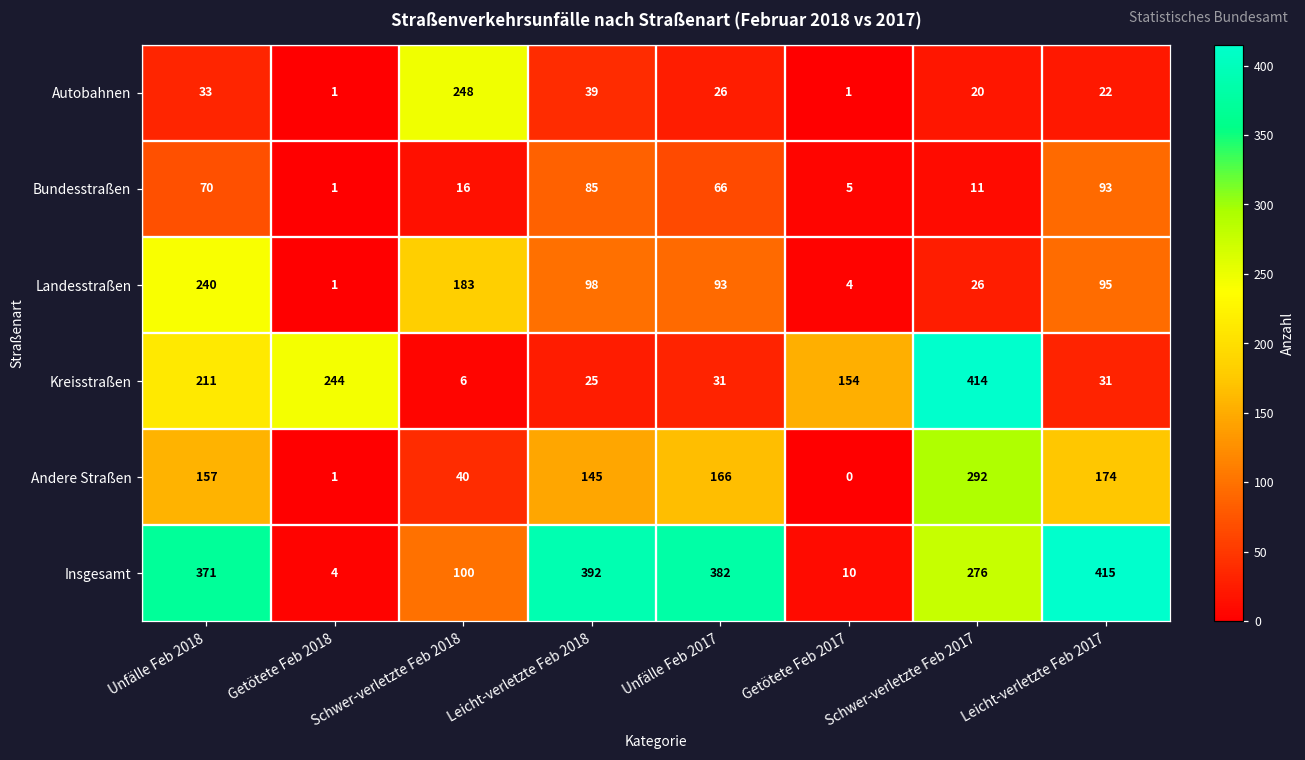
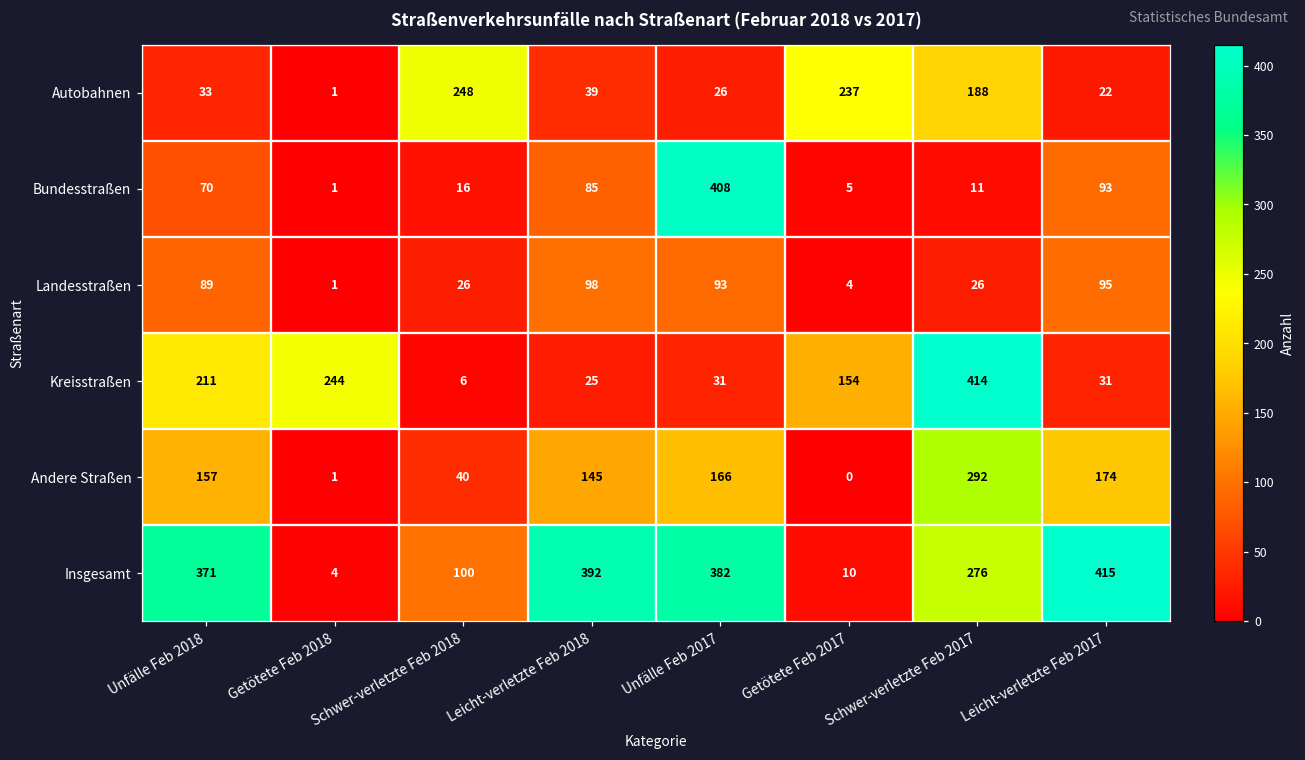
  {
    "Autobahnen": {
      "Unfälle Feb 2018": 33,
      "Getötete Feb 2018": 1,
      "Schwer-verletzte Feb 2018": 248,
      "Leicht-verletzte Feb 2018": 39,
      "Unfälle Feb 2017": 26,
-     "Getötete Feb 2017": 1,
-     "Schwer-verletzte Feb 2017": 20,
+     "Getötete Feb 2017": 237,
+     "Schwer-verletzte Feb 2017": 188,
      "Leicht-verletzte Feb 2017": 22
    },
    "Bundesstraßen": {
      "Unfälle Feb 2018": 70,
      "Getötete Feb 2018": 1,
      "Schwer-verletzte Feb 2018": 16,
      "Leicht-verletzte Feb 2018": 85,
-     "Unfälle Feb 2017": 66,
+     "Unfälle Feb 2017": 408,
      "Getötete Feb 2017": 5,
      "Schwer-verletzte Feb 2017": 11,
      "Leicht-verletzte Feb 2017": 93
    },
    "Landesstraßen": {
-     "Unfälle Feb 2018": 240,
+     "Unfälle Feb 2018": 89,
      "Getötete Feb 2018": 1,
-     "Schwer-verletzte Feb 2018": 183,
+     "Schwer-verletzte Feb 2018": 26,
      "Leicht-verletzte Feb 2018": 98,
      "Unfälle Feb 2017": 93,
      "Getötete Feb 2017": 4,
      "Schwer-verletzte Feb 2017": 26,
      "Leicht-verletzte Feb 2017": 95
    },
    "Kreisstraßen": {
      "Unfälle Feb 2018": 211,
      "Getötete Feb 2018": 244,
      "Schwer-verletzte Feb 2018": 6,
      "Leicht-verletzte Feb 2018": 25,
      "Unfälle Feb 2017": 31,
      "Getötete Feb 2017": 154,
      "Schwer-verletzte Feb 2017": 414,
      "Leicht-verletzte Feb 2017": 31
    },
    "Andere Straßen": {
      "Unfälle Feb 2018": 157,
      "Getötete Feb 2018": 1,
      "Schwer-verletzte Feb 2018": 40,
      "Leicht-verletzte Feb 2018": 145,
      "Unfälle Feb 2017": 166,
      "Getötete Feb 2017": 0,
      "Schwer-verletzte Feb 2017": 292,
      "Leicht-verletzte Feb 2017": 174
    },
    "Insgesamt": {
      "Unfälle Feb 2018": 371,
      "Getötete Feb 2018": 4,
      "Schwer-verletzte Feb 2018": 100,
      "Leicht-verletzte Feb 2018": 392,
      "Unfälle Feb 2017": 382,
      "Getötete Feb 2017": 10,
      "Schwer-verletzte Feb 2017": 276,
      "Leicht-verletzte Feb 2017": 415
    }
  }
